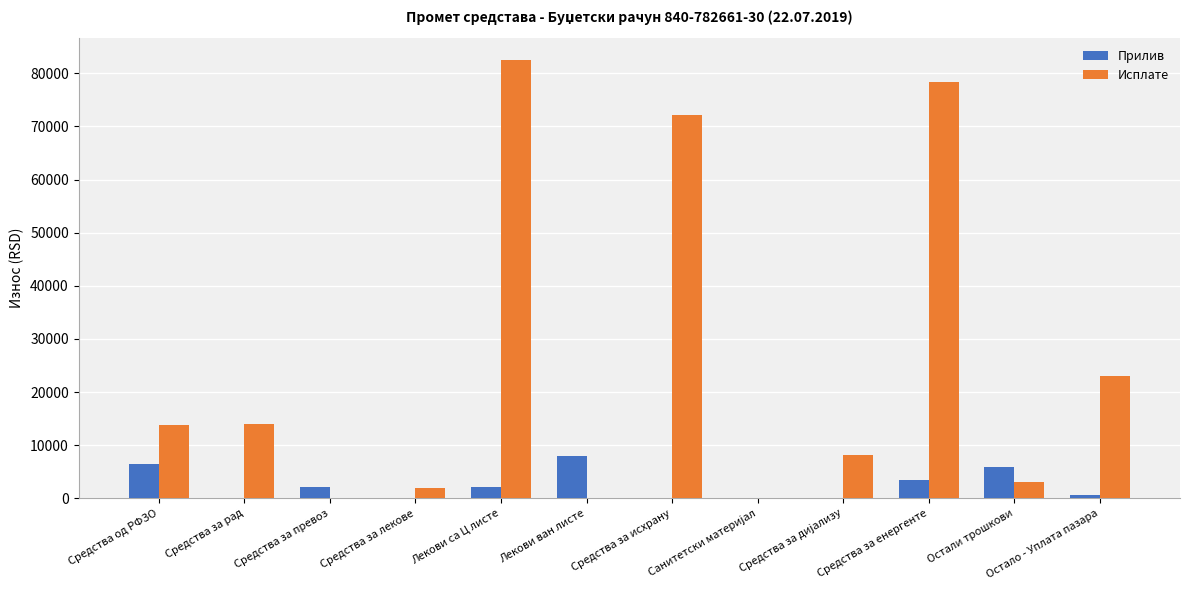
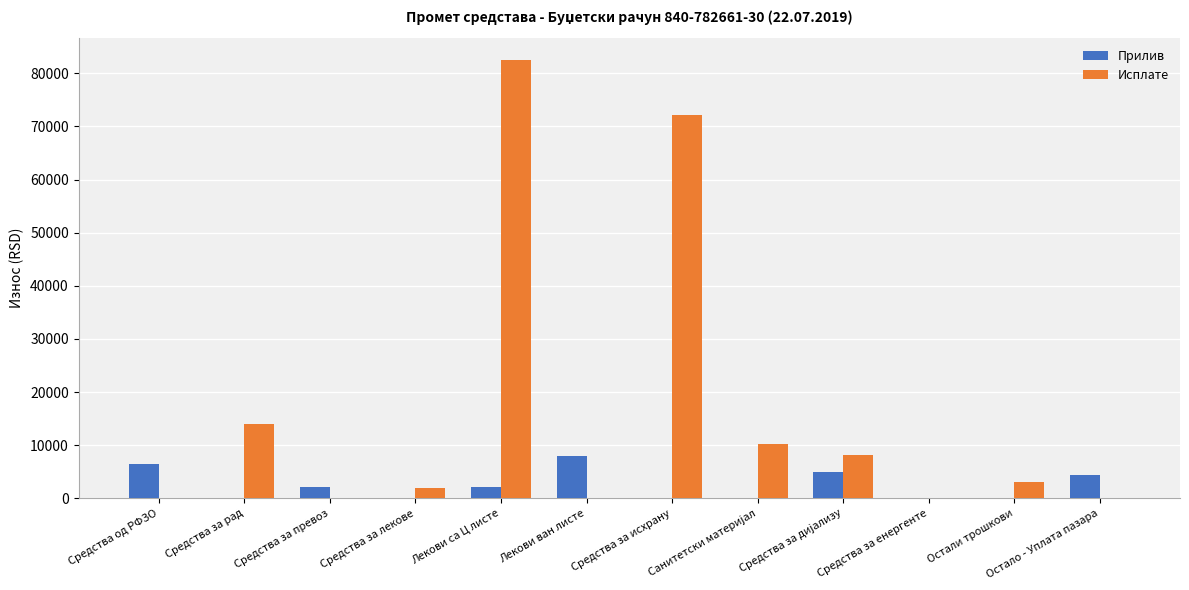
  {
    "Прилив": {
      "Средства од РФЗО": 6000,
      "Средства за рад": 0,
      "Средства за превоз": 2000,
      "Средства за лекове": 0,
      "Лекови са Ц листе": 2000,
      "Лекови ван листе": 8000,
      "Средства за исхрану": 0,
      "Санитетски материјал": 0,
-     "Средства за дијализу": 0,
-     "Средства за енергенте": 3000,
-     "Остали трошкови": 6000,
-     "Остало - Уплата пазара": 1000
+     "Средства за дијализу": 5000,
+     "Средства за енергенте": 0,
+     "Остали трошкови": 0,
+     "Остало - Уплата пазара": 4000
    },
    "Исплате": {
-     "Средства од РФЗО": 14000,
+     "Средства од РФЗО": 0,
      "Средства за рад": 14000,
      "Средства за превоз": 0,
      "Средства за лекове": 2000,
      "Лекови са Ц листе": 82000,
      "Лекови ван листе": 0,
      "Средства за исхрану": 72000,
-     "Санитетски материјал": 0,
+     "Санитетски материјал": 10000,
      "Средства за дијализу": 8000,
-     "Средства за енергенте": 78000,
+     "Средства за енергенте": 0,
      "Остали трошкови": 3000,
-     "Остало - Уплата пазара": 23000
+     "Остало - Уплата пазара": 0
    }
  }
